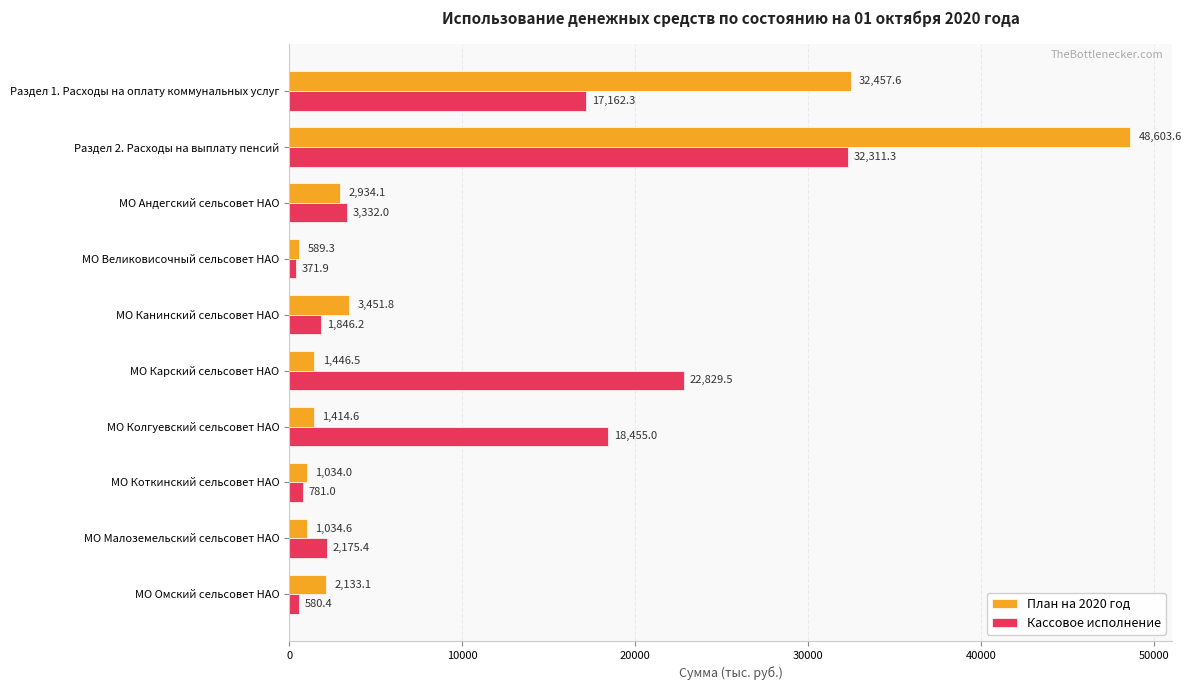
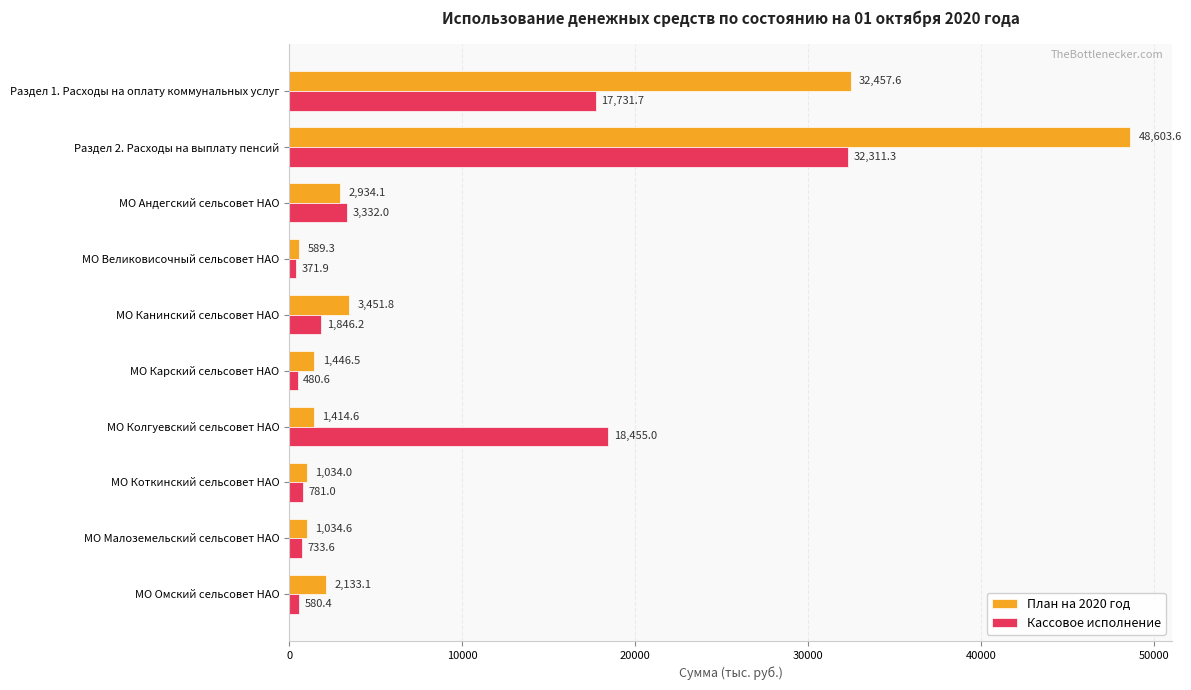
  {
    "План на 2020 год": {
      "Раздел 1. Расходы на оплату коммунальных услуг": "32,457.6",
      "Раздел 2. Расходы на выплату пенсий": "48,603.6",
      "МО Андегский сельсовет НАО": "2,934.1",
      "МО Великовисочный сельсовет НАО": "589.3",
      "МО Канинский сельсовет НАО": "3,451.8",
      "МО Карский сельсовет НАО": "1,446.5",
      "МО Колгуевский сельсовет НАО": "1,414.6",
      "МО Коткинский сельсовет НАО": "1,034.0",
      "МО Малоземельский сельсовет НАО": "1,034.6",
      "МО Омский сельсовет НАО": "2,133.1"
    },
    "Кассовое исполнение": {
-     "Раздел 1. Расходы на оплату коммунальных услуг": "17,162.3",
+     "Раздел 1. Расходы на оплату коммунальных услуг": "17,731.7",
      "Раздел 2. Расходы на выплату пенсий": "32,311.3",
      "МО Андегский сельсовет НАО": "3,332.0",
      "МО Великовисочный сельсовет НАО": "371.9",
      "МО Канинский сельсовет НАО": "1,846.2",
-     "МО Карский сельсовет НАО": "22,829.5",
+     "МО Карский сельсовет НАО": "480.6",
      "МО Колгуевский сельсовет НАО": "18,455.0",
      "МО Коткинский сельсовет НАО": "781.0",
-     "МО Малоземельский сельсовет НАО": "2,175.4",
+     "МО Малоземельский сельсовет НАО": "733.6",
      "МО Омский сельсовет НАО": "580.4"
    }
  }
